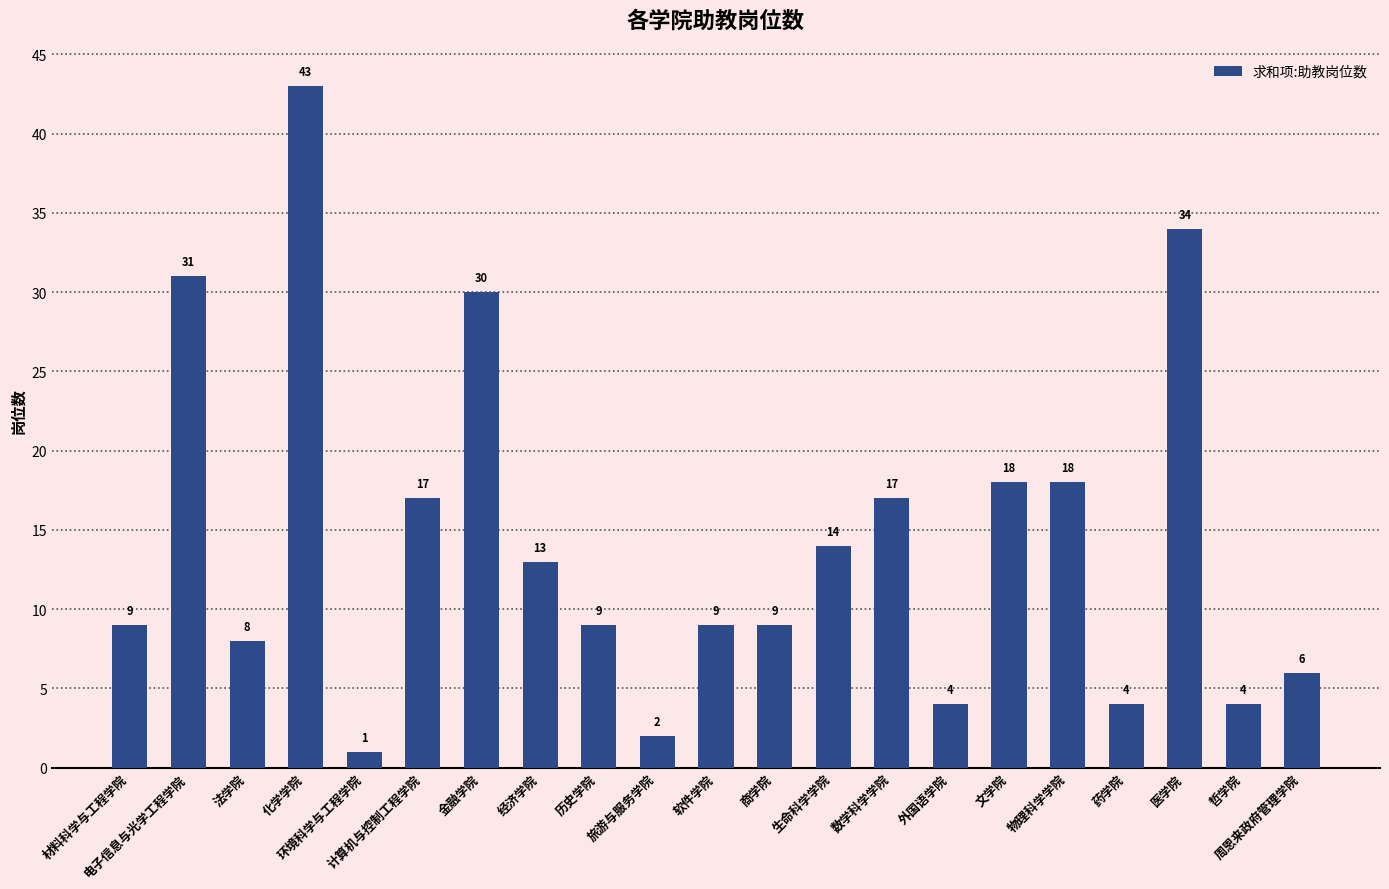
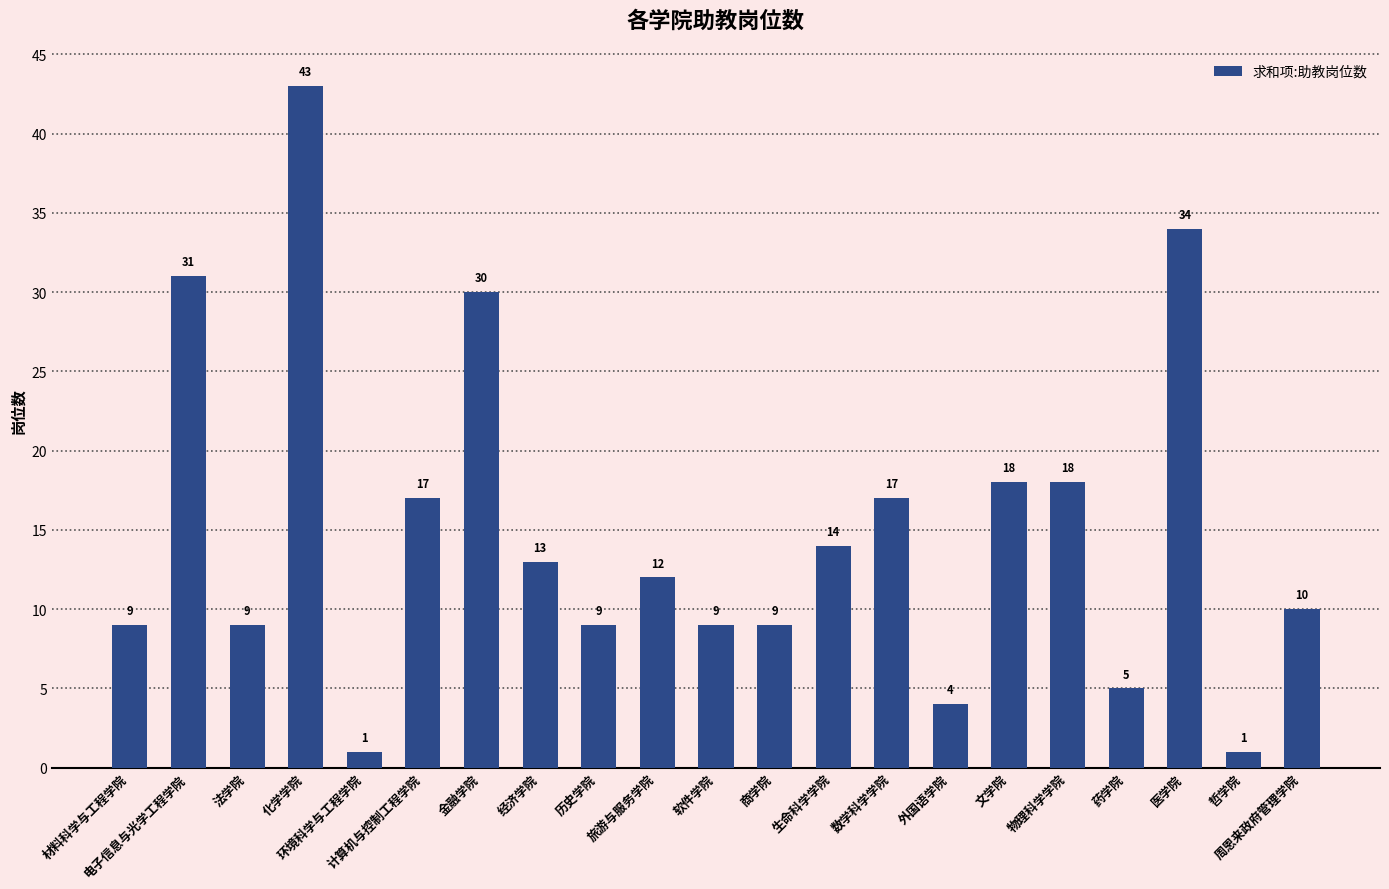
  {
    "材料科学与工程学院": 9,
    "电子信息与光学工程学院": 31,
-   "法学院": 8,
+   "法学院": 9,
    "化学学院": 43,
    "环境科学与工程学院": 1,
    "计算机与控制工程学院": 17,
    "金融学院": 30,
    "经济学院": 13,
    "历史学院": 9,
-   "旅游与服务学院": 2,
+   "旅游与服务学院": 12,
    "软件学院": 9,
    "商学院": 9,
    "生命科学学院": 14,
    "数学科学学院": 17,
    "外国语学院": 4,
    "文学院": 18,
    "物理科学学院": 18,
-   "药学院": 4,
+   "药学院": 5,
    "医学院": 34,
-   "哲学院": 4,
-   "周恩来政府管理学院": 6
+   "哲学院": 1,
+   "周恩来政府管理学院": 10
  }
